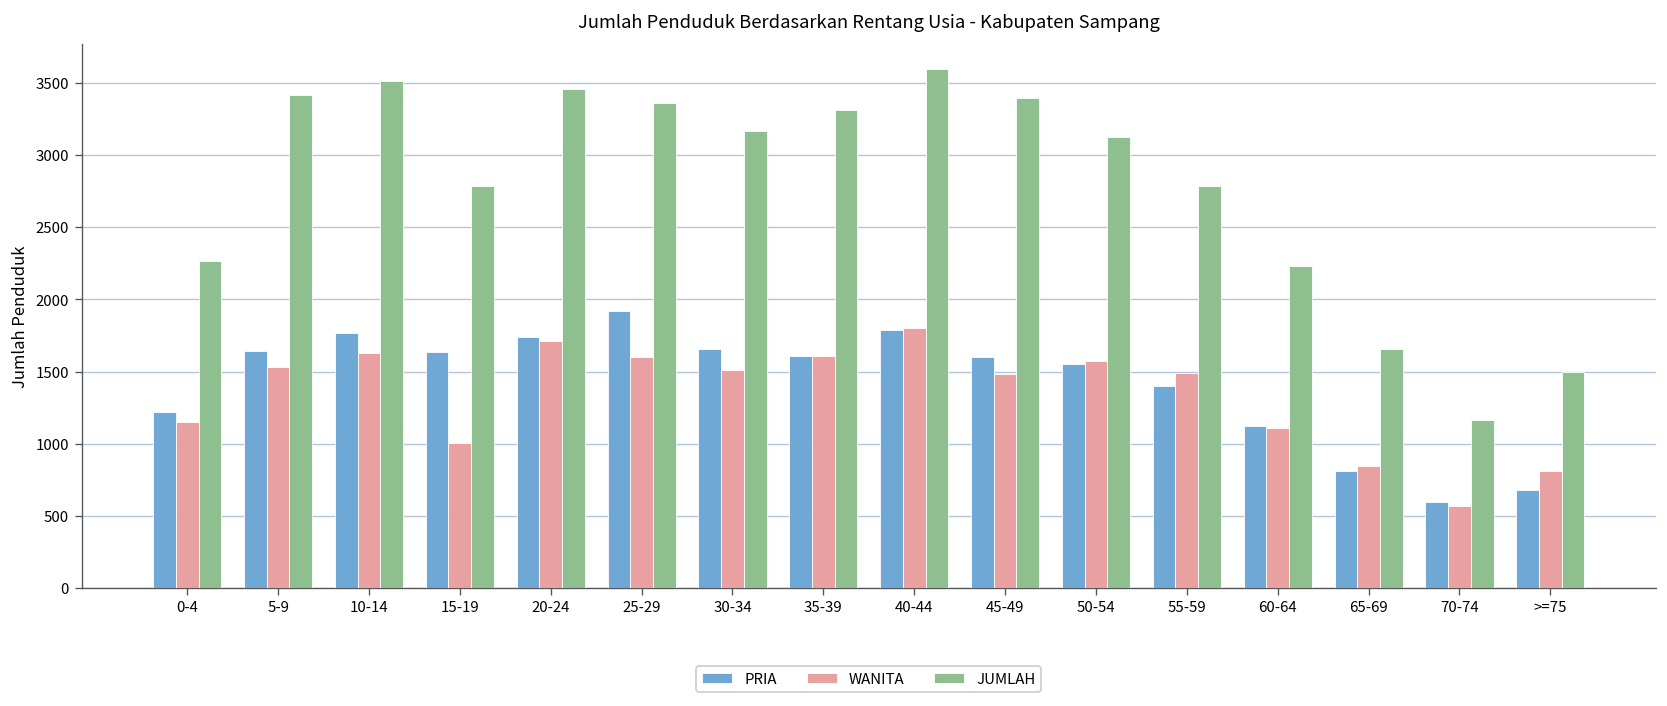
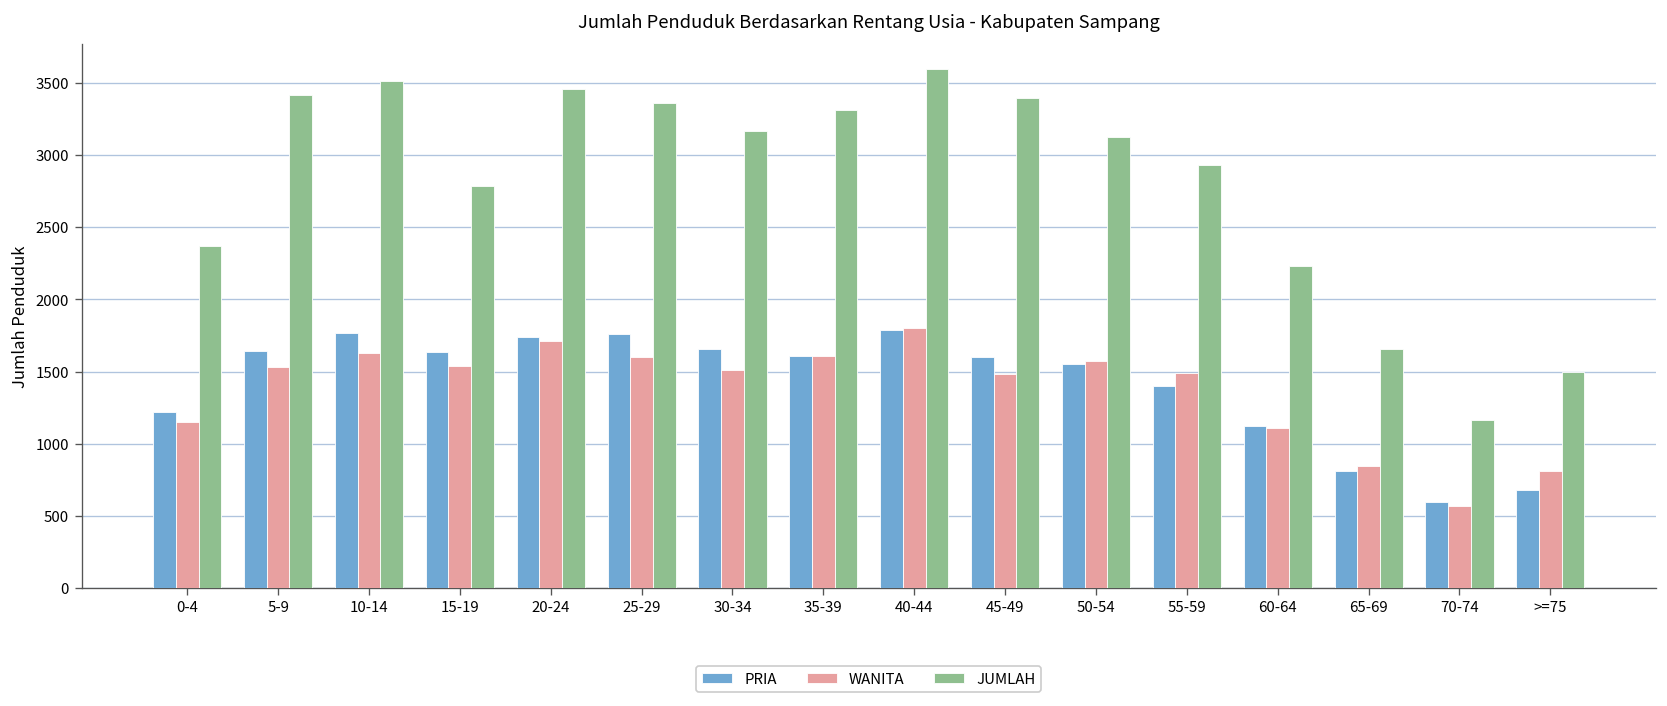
  {
    "PRIA": {
      "0-4": 1220,
      "5-9": 1640,
      "10-14": 1770,
      "15-19": 1630,
      "20-24": 1740,
-     "25-29": 1920,
+     "25-29": 1760,
      "30-34": 1660,
      "35-39": 1610,
      "40-44": 1790,
      "45-49": 1600,
      "50-54": 1560,
      "55-59": 1400,
      "60-64": 1120,
      "65-69": 810,
      "70-74": 600,
      ">=75": 680
    },
    "WANITA": {
      "0-4": 1150,
      "5-9": 1530,
      "10-14": 1630,
-     "15-19": 1000,
+     "15-19": 1540,
      "20-24": 1710,
      "25-29": 1600,
      "30-34": 1510,
      "35-39": 1610,
      "40-44": 1800,
      "45-49": 1480,
      "50-54": 1570,
      "55-59": 1490,
      "60-64": 1110,
      "65-69": 850,
      "70-74": 570,
      ">=75": 810
    },
    "JUMLAH": {
-     "0-4": 2270,
+     "0-4": 2370,
      "5-9": 3420,
      "10-14": 3510,
      "15-19": 2780,
      "20-24": 3460,
      "25-29": 3360,
      "30-34": 3170,
      "35-39": 3310,
      "40-44": 3590,
      "45-49": 3390,
      "50-54": 3130,
-     "55-59": 2780,
+     "55-59": 2930,
      "60-64": 2230,
      "65-69": 1660,
      "70-74": 1170,
      ">=75": 1500
    }
  }
